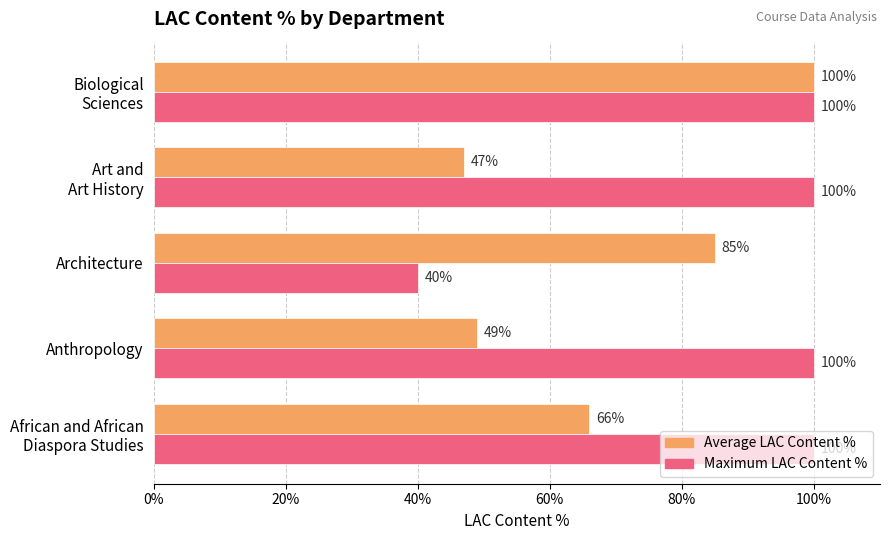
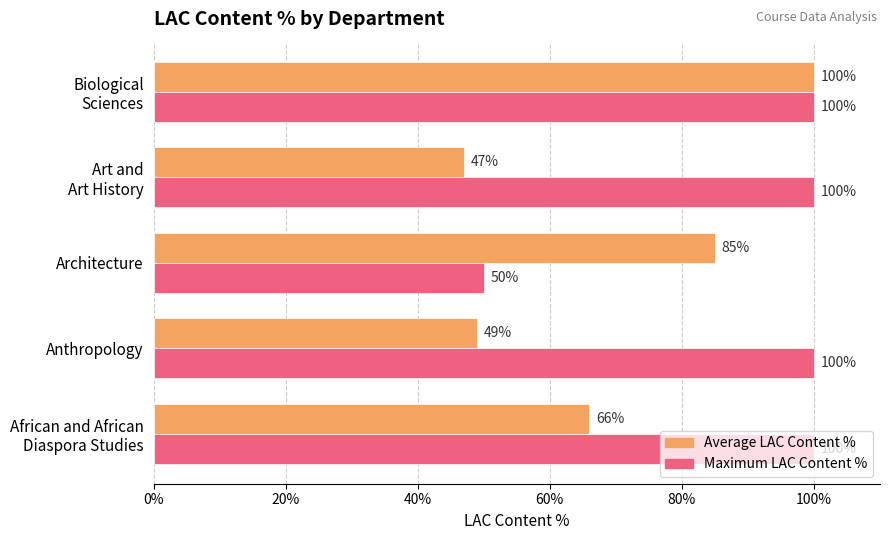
  {
    "Average LAC Content %": {
      "Biological Sciences": "100%",
      "Art and Art History": "47%",
      "Architecture": "85%",
      "Anthropology": "49%",
      "African and African Diaspora Studies": "66%"
    },
    "Maximum LAC Content %": {
      "Biological Sciences": "100%",
      "Art and Art History": "100%",
-     "Architecture": "40%",
+     "Architecture": "50%",
      "Anthropology": "100%"
    }
  }
